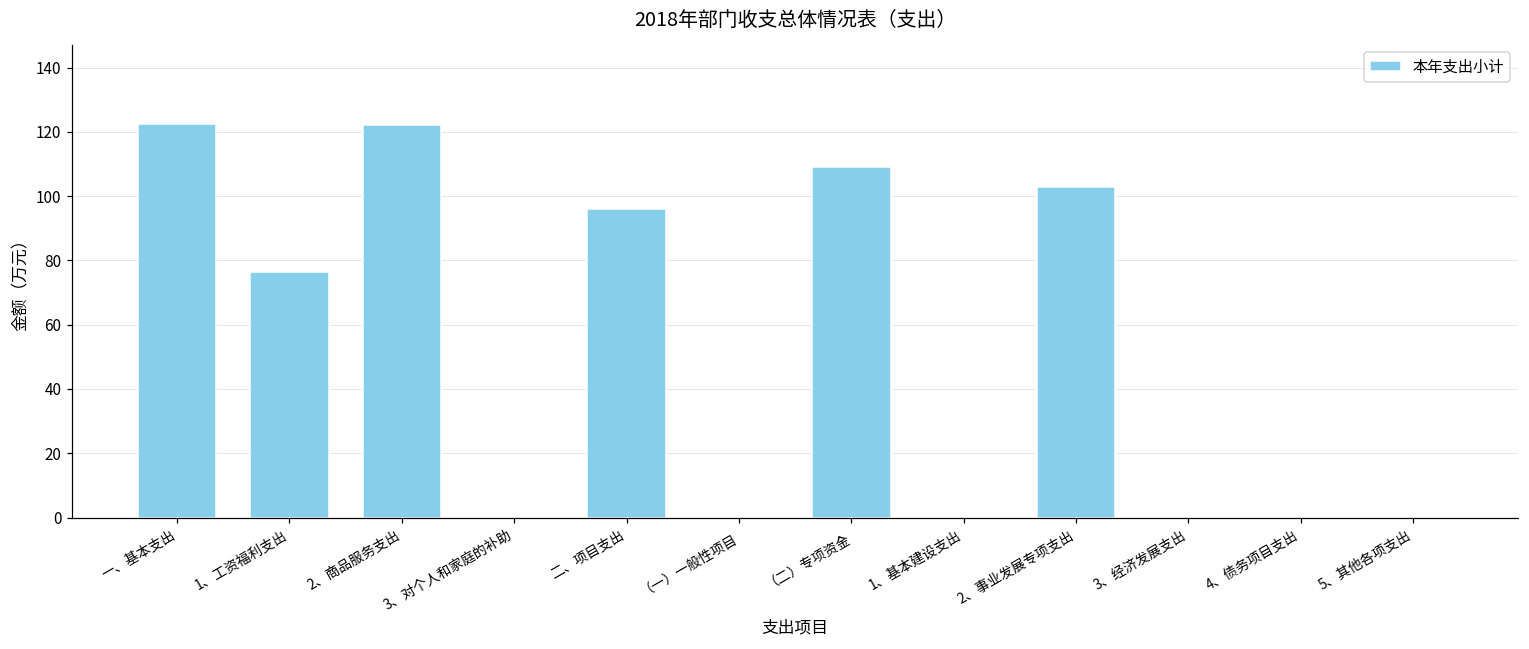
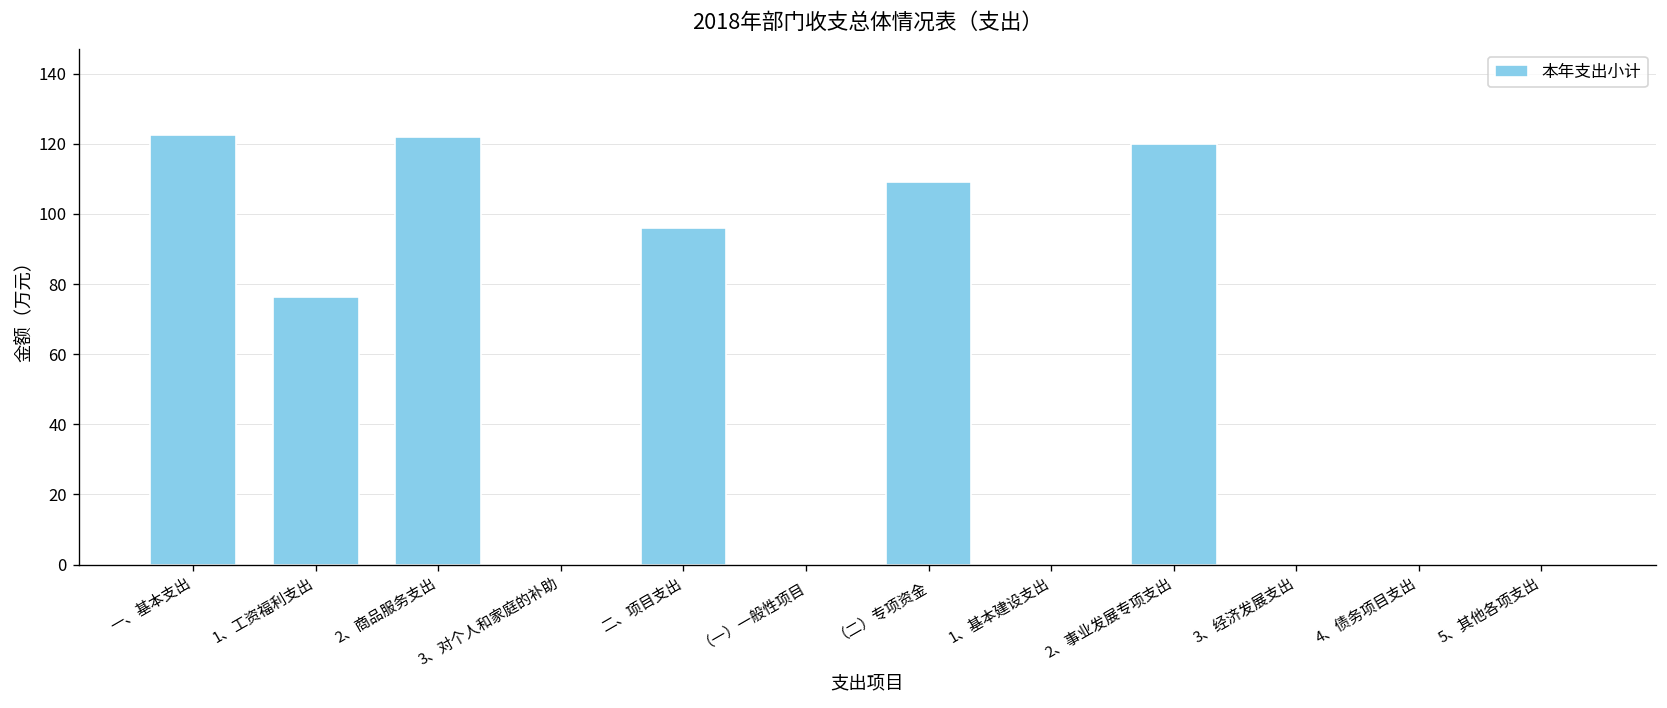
  {
    "一、基本支出": 123,
    "1、工资福利支出": 76,
    "2、商品服务支出": 122,
    "3、对个人和家庭的补助": 0,
    "二、项目支出": 96,
    "（一）一般性项目": 0,
    "（二）专项资金": 109,
    "1、基本建设支出": 0,
-   "2、事业发展专项支出": 103,
+   "2、事业发展专项支出": 120,
    "3、经济发展支出": 0,
    "4、债务项目支出": 0,
    "5、其他各项支出": 0
  }
